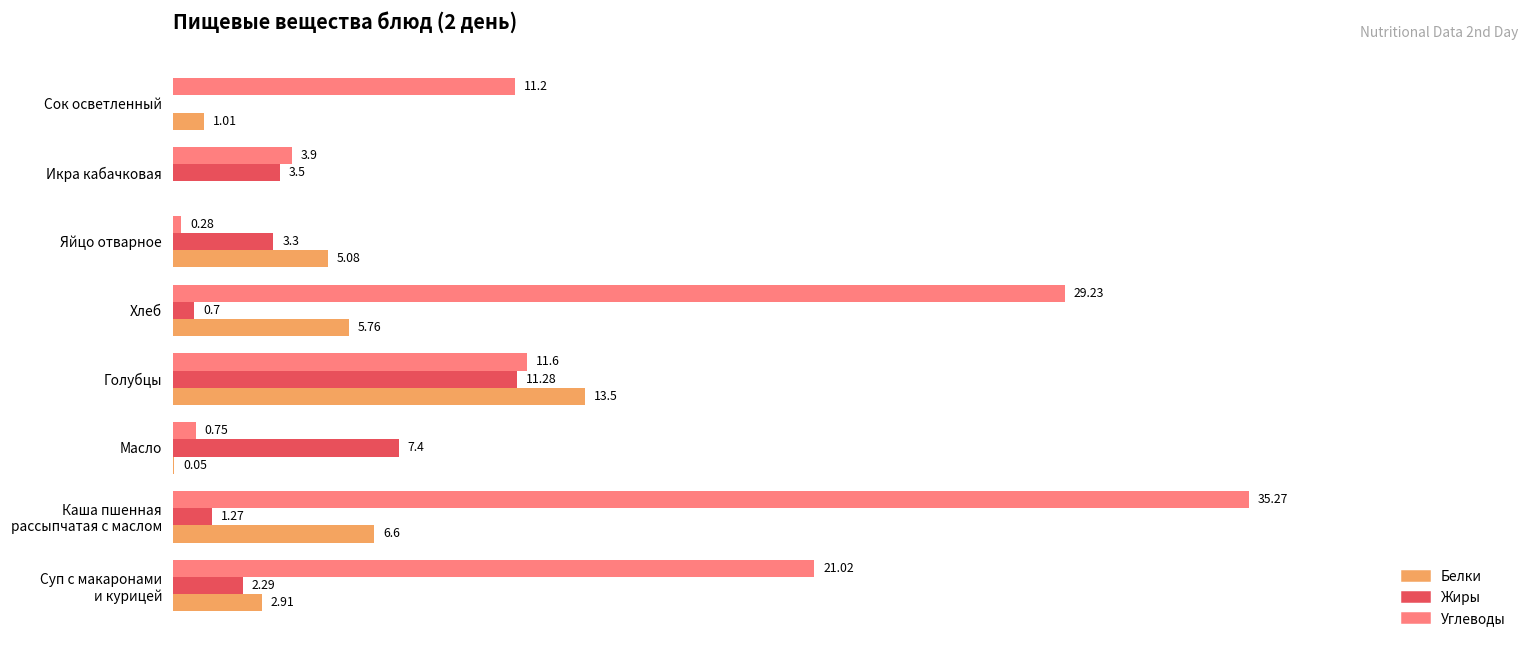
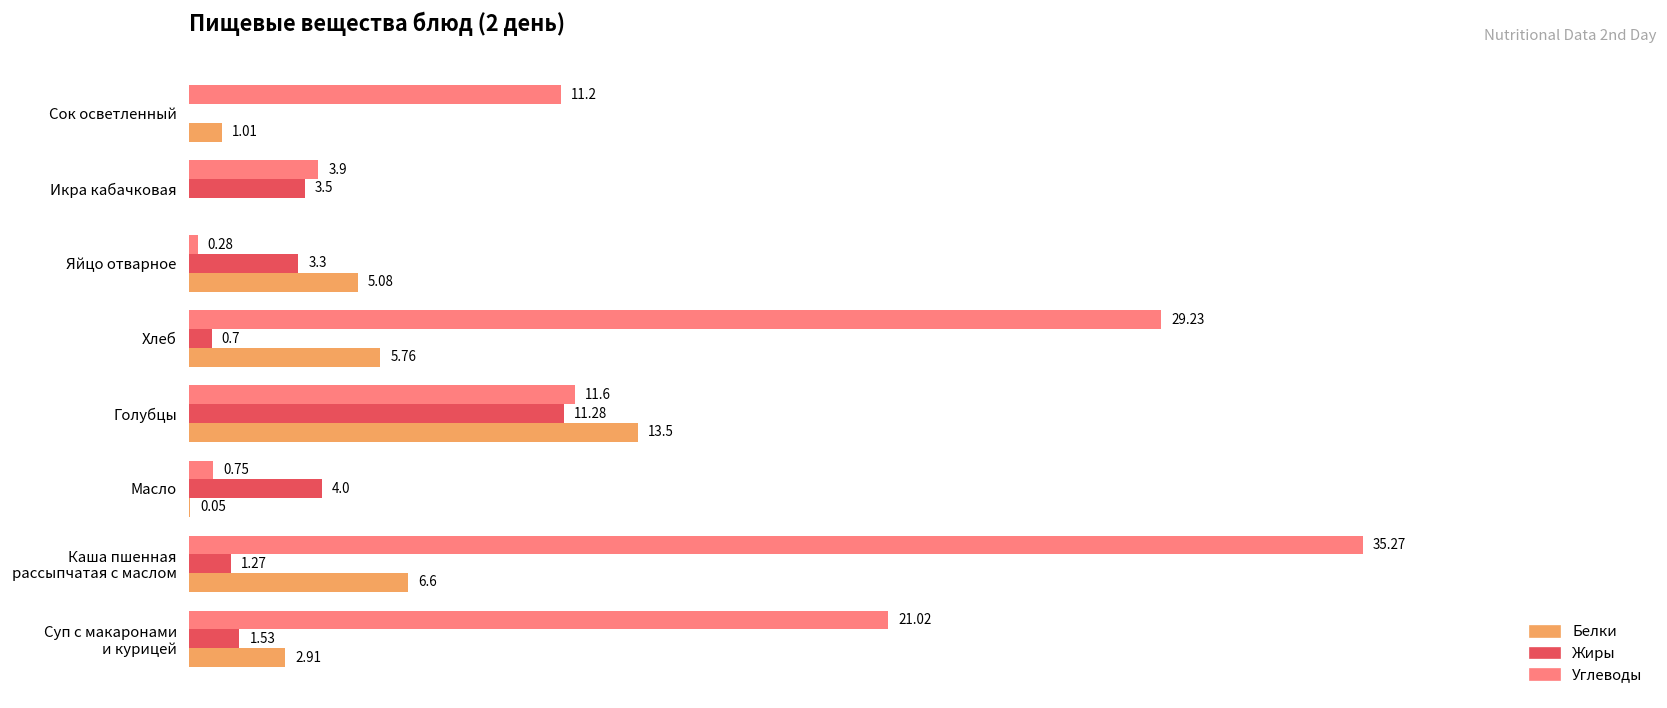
  {
    "Жиры": {
      "Икра кабачковая": 3.5,
      "Яйцо отварное": 3.3,
      "Хлеб": 0.7,
      "Голубцы": 11.28,
-     "Масло": 7.4,
+     "Масло": 4.0,
      "Каша пшенная рассыпчатая с маслом": 1.27,
-     "Суп с макаронами и курицей": 2.29
+     "Суп с макаронами и курицей": 1.53
    }
  }
